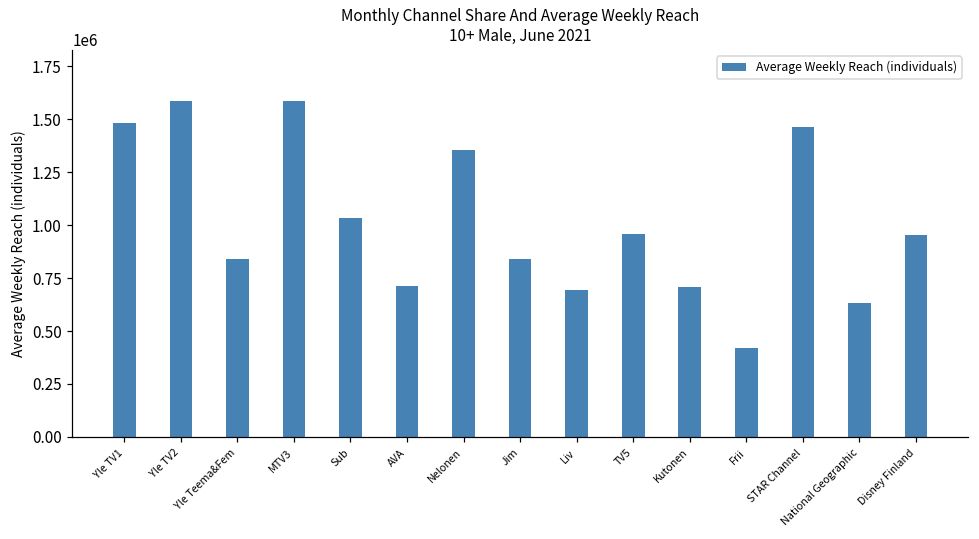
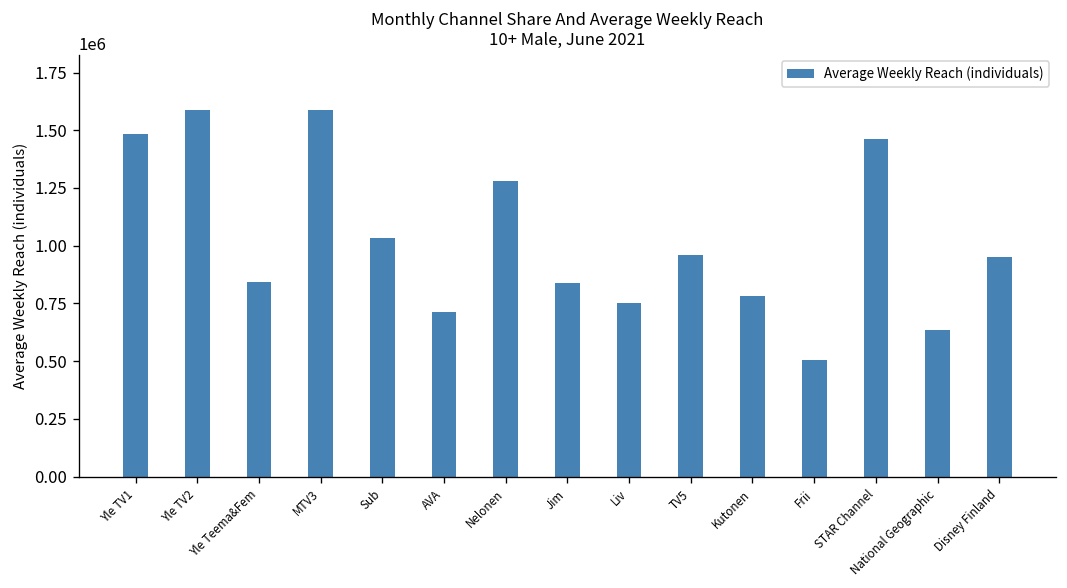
  {
    "Yle TV1": 1490000,
    "Yle TV2": 1590000,
    "Yle Teema&Fem": 840000,
    "MTV3": 1590000,
    "Sub": 1040000,
    "AVA": 710000,
-   "Nelonen": 1350000,
+   "Nelonen": 1280000,
    "Jim": 840000,
-   "Liv": 690000,
+   "Liv": 750000,
    "TV5": 960000,
-   "Kutonen": 710000,
-   "Frii": 420000,
+   "Kutonen": 780000,
+   "Frii": 510000,
    "STAR Channel": 1460000,
    "National Geographic": 630000,
    "Disney Finland": 950000
  }
